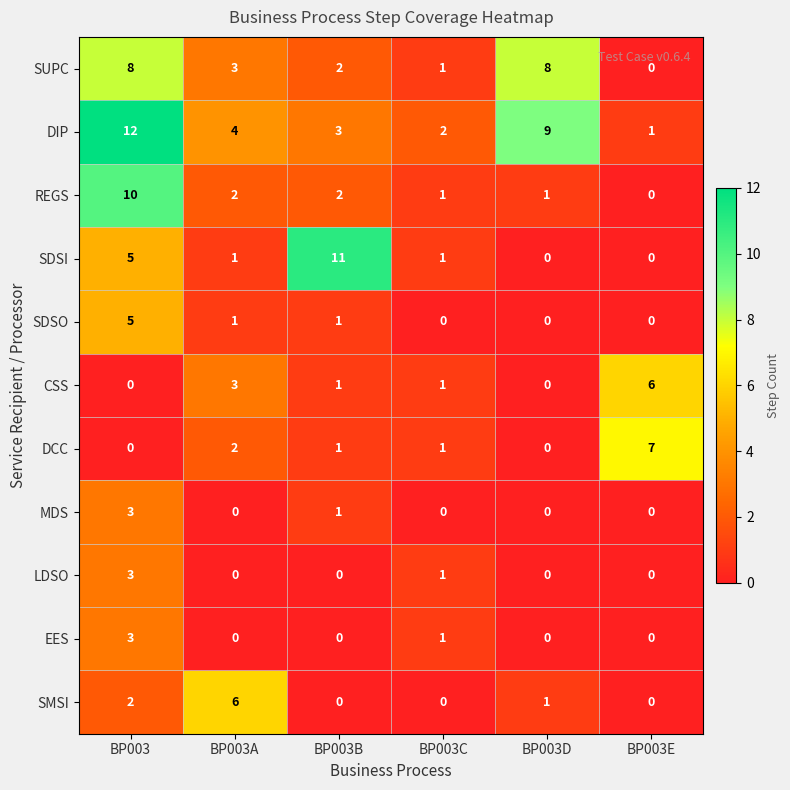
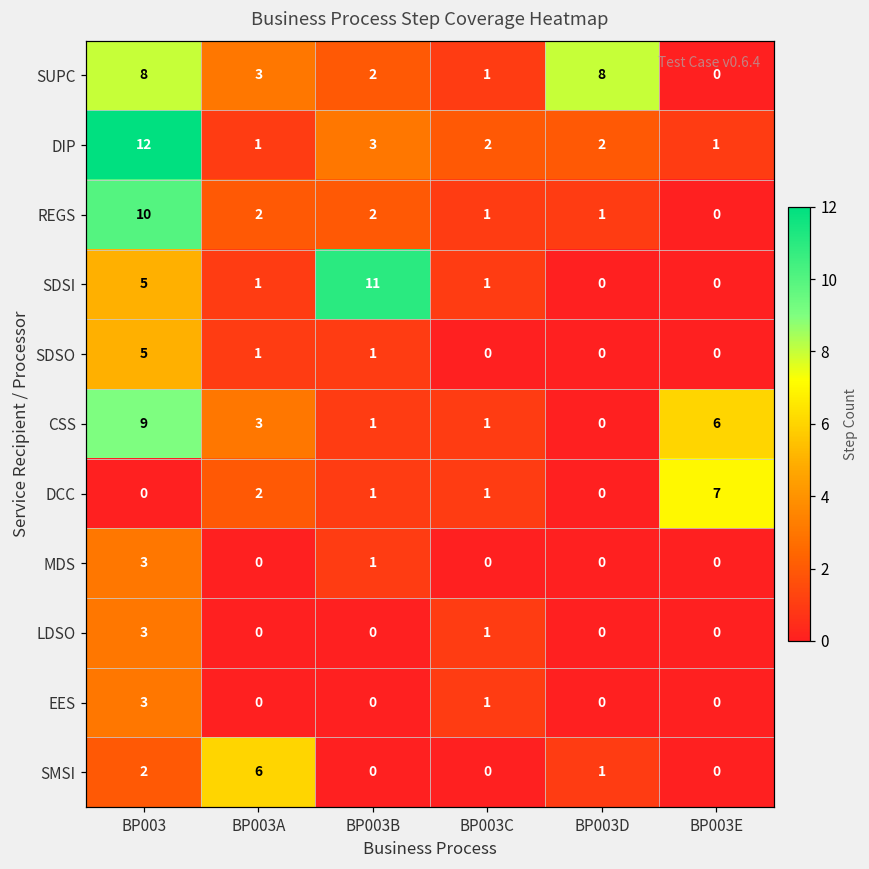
  {
    "SUPC": {
      "BP003": 8,
      "BP003A": 3,
      "BP003B": 2,
      "BP003C": 1,
      "BP003D": 8
    },
    "DIP": {
      "BP003": 12,
-     "BP003A": 4,
+     "BP003A": 1,
      "BP003B": 3,
      "BP003C": 2,
-     "BP003D": 9,
+     "BP003D": 2,
      "BP003E": 1
    },
    "REGS": {
      "BP003": 10,
      "BP003A": 2,
      "BP003B": 2,
      "BP003C": 1,
      "BP003D": 1,
      "BP003E": 0
    },
    "SDSI": {
      "BP003": 5,
      "BP003A": 1,
      "BP003B": 11,
      "BP003C": 1,
      "BP003D": 0,
      "BP003E": 0
    },
    "SDSO": {
      "BP003": 5,
      "BP003A": 1,
      "BP003B": 1,
      "BP003C": 0,
      "BP003D": 0,
      "BP003E": 0
    },
    "CSS": {
-     "BP003": 0,
+     "BP003": 9,
      "BP003A": 3,
      "BP003B": 1,
      "BP003C": 1,
      "BP003D": 0,
      "BP003E": 6
    },
    "DCC": {
      "BP003": 0,
      "BP003A": 2,
      "BP003B": 1,
      "BP003C": 1,
      "BP003D": 0,
      "BP003E": 7
    },
    "MDS": {
      "BP003": 3,
      "BP003A": 0,
      "BP003B": 1,
      "BP003C": 0,
      "BP003D": 0,
      "BP003E": 0
    },
    "LDSO": {
      "BP003": 3,
      "BP003A": 0,
      "BP003B": 0,
      "BP003C": 1,
      "BP003D": 0,
      "BP003E": 0
    },
    "EES": {
      "BP003": 3,
      "BP003A": 0,
      "BP003B": 0,
      "BP003C": 1,
      "BP003D": 0,
      "BP003E": 0
    },
    "SMSI": {
      "BP003": 2,
      "BP003A": 6,
      "BP003B": 0,
      "BP003C": 0,
      "BP003D": 1,
      "BP003E": 0
    }
  }
